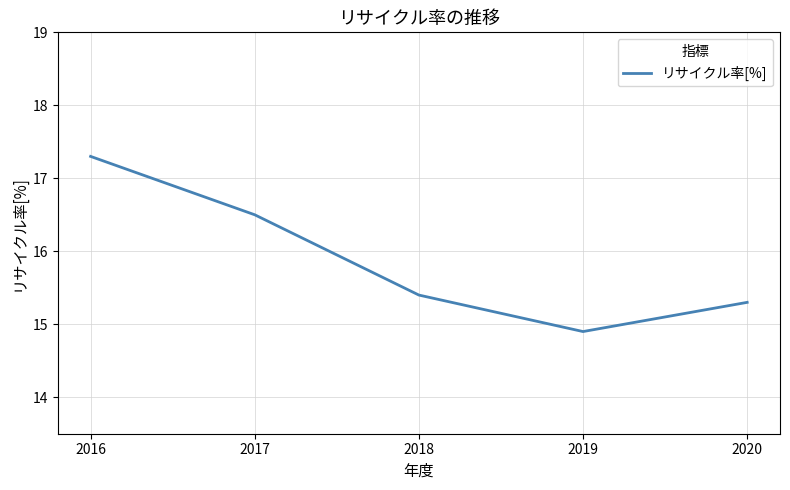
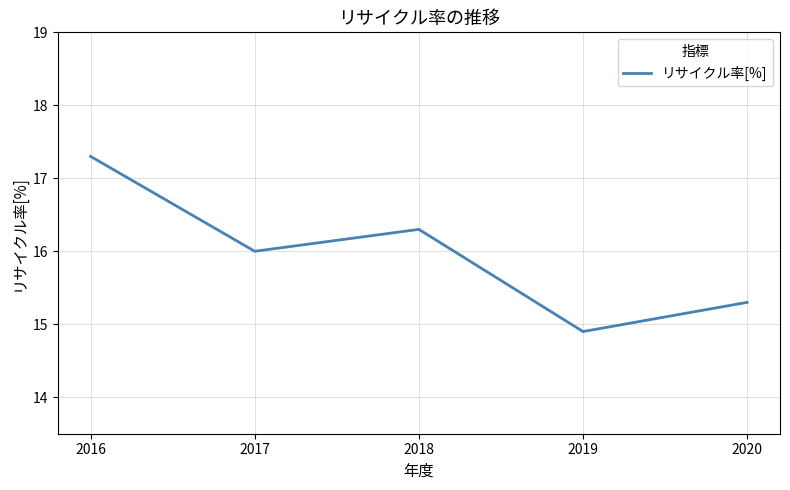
  {
    "2016": 17.3,
-   "2017": 16.5,
-   "2018": 15.4,
+   "2017": 16.0,
+   "2018": 16.3,
    "2019": 14.9,
    "2020": 15.3
  }
